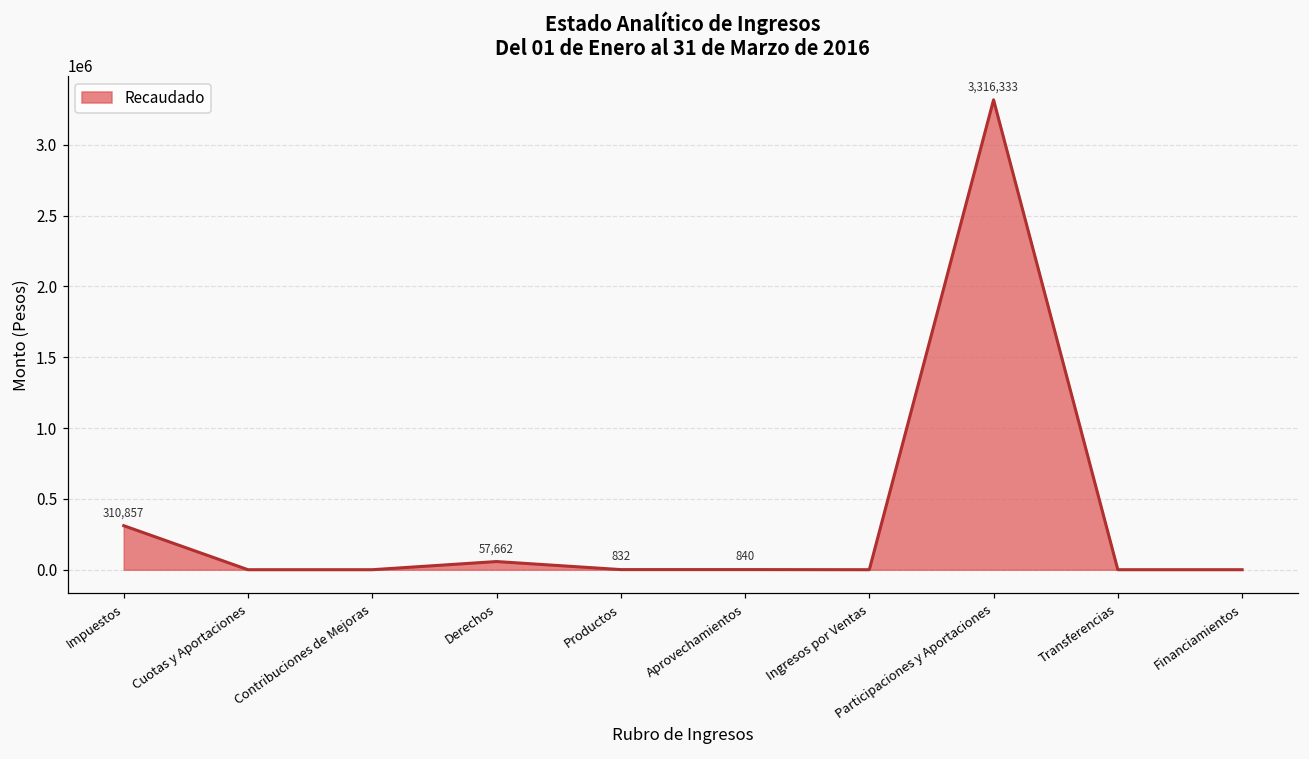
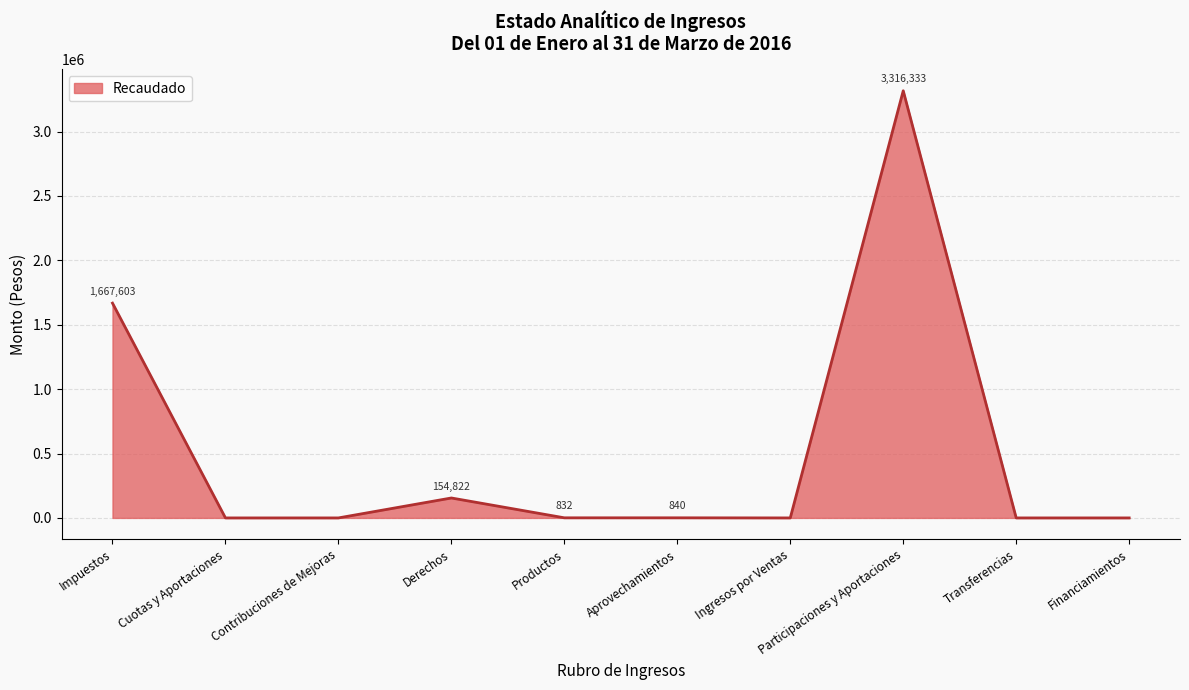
  {
-   "Impuestos": "310,857",
-   "Derechos": "57,662",
+   "Impuestos": "1,667,603",
+   "Derechos": "154,822",
    "Productos": "832",
    "Aprovechamientos": "840",
    "Participaciones y Aportaciones": "3,316,333"
  }
